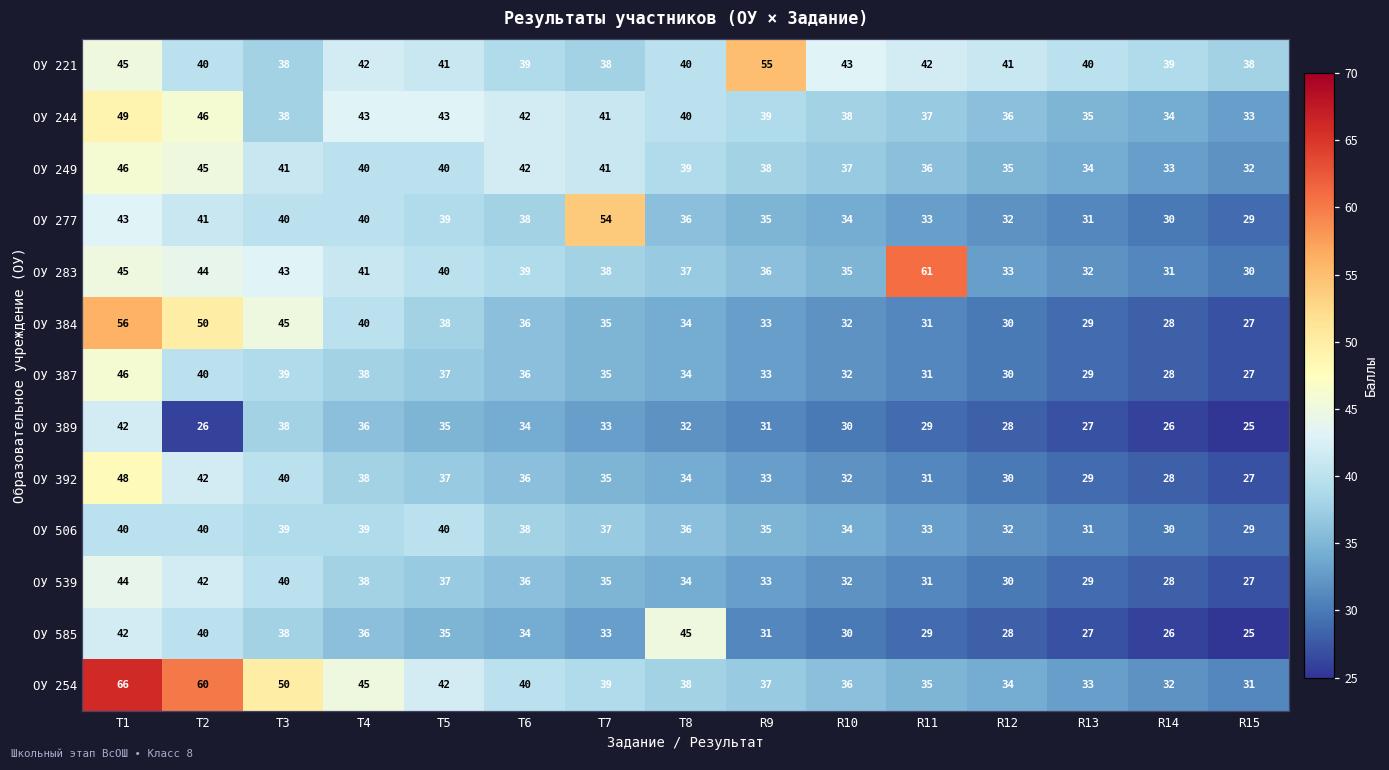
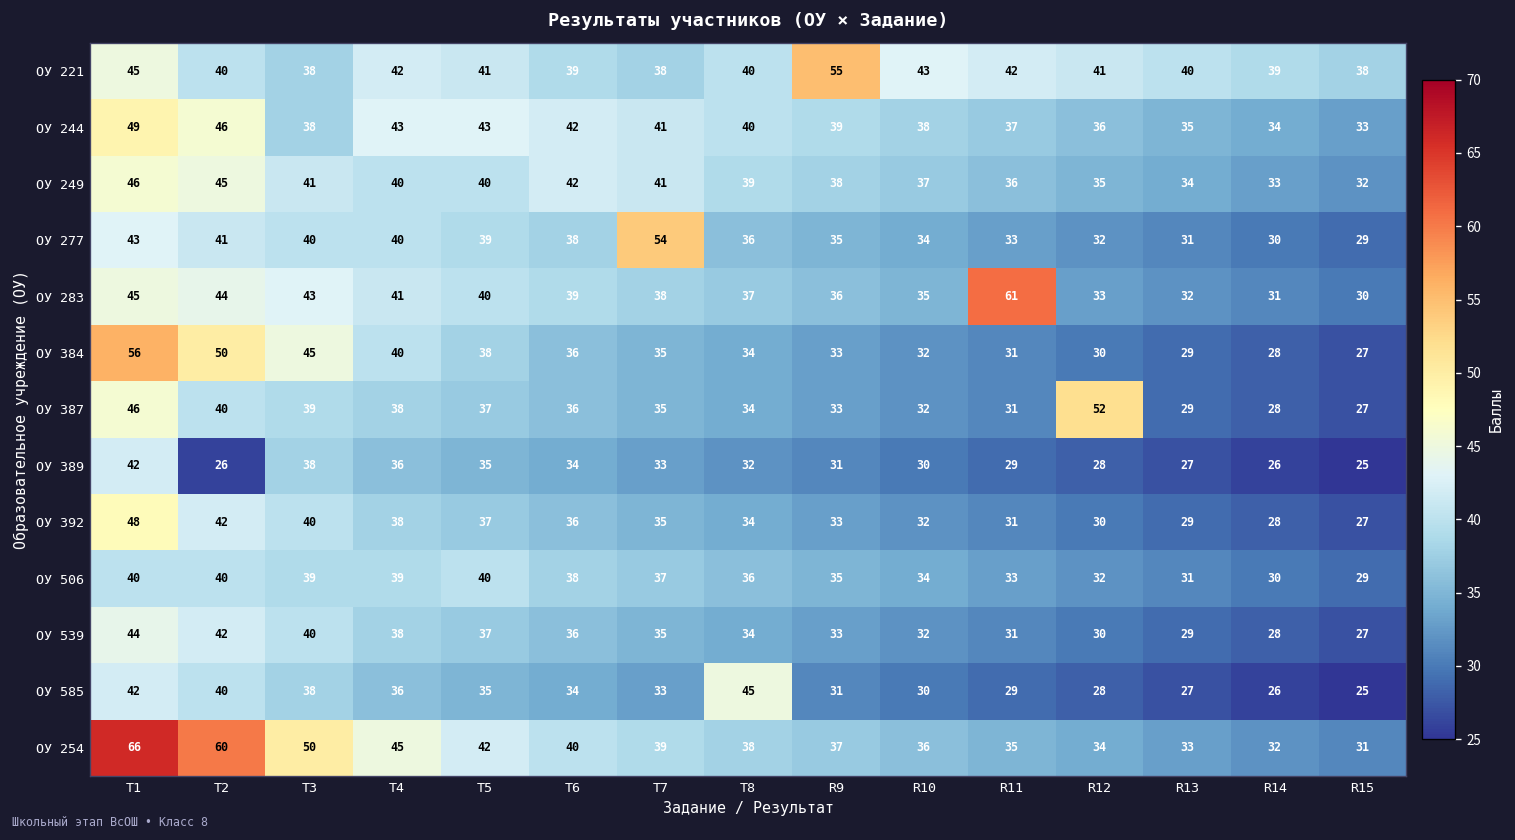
  {
    "ОУ 221": {
      "T1": 45,
      "T2": 40,
      "T3": 38,
      "T4": 42,
      "T5": 41,
      "T6": 39,
      "T7": 38,
      "T8": 40,
      "R9": 55,
      "R10": 43,
      "R11": 42,
      "R12": 41,
      "R13": 40,
      "R14": 39,
      "R15": 38
    },
    "ОУ 244": {
      "T1": 49,
      "T2": 46,
      "T3": 38,
      "T4": 43,
      "T5": 43,
      "T6": 42,
      "T7": 41,
      "T8": 40,
      "R9": 39,
      "R10": 38,
      "R11": 37,
      "R12": 36,
      "R13": 35,
      "R14": 34,
      "R15": 33
    },
    "ОУ 249": {
      "T1": 46,
      "T2": 45,
      "T3": 41,
      "T4": 40,
      "T5": 40,
      "T6": 42,
      "T7": 41,
      "T8": 39,
      "R9": 38,
      "R10": 37,
      "R11": 36,
      "R12": 35,
      "R13": 34,
      "R14": 33,
      "R15": 32
    },
    "ОУ 277": {
      "T1": 43,
      "T2": 41,
      "T3": 40,
      "T4": 40,
      "T5": 39,
      "T6": 38,
      "T7": 54,
      "T8": 36,
      "R9": 35,
      "R10": 34,
      "R11": 33,
      "R12": 32,
      "R13": 31,
      "R14": 30,
      "R15": 29
    },
    "ОУ 283": {
      "T1": 45,
      "T2": 44,
      "T3": 43,
      "T4": 41,
      "T5": 40,
      "T6": 39,
      "T7": 38,
      "T8": 37,
      "R9": 36,
      "R10": 35,
      "R11": 61,
      "R12": 33,
      "R13": 32,
      "R14": 31,
      "R15": 30
    },
    "ОУ 384": {
      "T1": 56,
      "T2": 50,
      "T3": 45,
      "T4": 40,
      "T5": 38,
      "T6": 36,
      "T7": 35,
      "T8": 34,
      "R9": 33,
      "R10": 32,
      "R11": 31,
      "R12": 30,
      "R13": 29,
      "R14": 28,
      "R15": 27
    },
    "ОУ 387": {
      "T1": 46,
      "T2": 40,
      "T3": 39,
      "T4": 38,
      "T5": 37,
      "T6": 36,
      "T7": 35,
      "T8": 34,
      "R9": 33,
      "R10": 32,
      "R11": 31,
-     "R12": 30,
+     "R12": 52,
      "R13": 29,
      "R14": 28,
      "R15": 27
    },
    "ОУ 389": {
      "T1": 42,
      "T2": 26,
      "T3": 38,
      "T4": 36,
      "T5": 35,
      "T6": 34,
      "T7": 33,
      "T8": 32,
      "R9": 31,
      "R10": 30,
      "R11": 29,
      "R12": 28,
      "R13": 27,
      "R14": 26,
      "R15": 25
    },
    "ОУ 392": {
      "T1": 48,
      "T2": 42,
      "T3": 40,
      "T4": 38,
      "T5": 37,
      "T6": 36,
      "T7": 35,
      "T8": 34,
      "R9": 33,
      "R10": 32,
      "R11": 31,
      "R12": 30,
      "R13": 29,
      "R14": 28,
      "R15": 27
    },
    "ОУ 506": {
      "T1": 40,
      "T2": 40,
      "T3": 39,
      "T4": 39,
      "T5": 40,
      "T6": 38,
      "T7": 37,
      "T8": 36,
      "R9": 35,
      "R10": 34,
      "R11": 33,
      "R12": 32,
      "R13": 31,
      "R14": 30,
      "R15": 29
    },
    "ОУ 539": {
      "T1": 44,
      "T2": 42,
      "T3": 40,
      "T4": 38,
      "T5": 37,
      "T6": 36,
      "T7": 35,
      "T8": 34,
      "R9": 33,
      "R10": 32,
      "R11": 31,
      "R12": 30,
      "R13": 29,
      "R14": 28,
      "R15": 27
    },
    "ОУ 585": {
      "T1": 42,
      "T2": 40,
      "T3": 38,
      "T4": 36,
      "T5": 35,
      "T6": 34,
      "T7": 33,
      "T8": 45,
      "R9": 31,
      "R10": 30,
      "R11": 29,
      "R12": 28,
      "R13": 27,
      "R14": 26,
      "R15": 25
    },
    "ОУ 254": {
      "T1": 66,
      "T2": 60,
      "T3": 50,
      "T4": 45,
      "T5": 42,
      "T6": 40,
      "T7": 39,
      "T8": 38,
      "R9": 37,
      "R10": 36,
      "R11": 35,
      "R12": 34,
      "R13": 33,
      "R14": 32,
      "R15": 31
    }
  }
